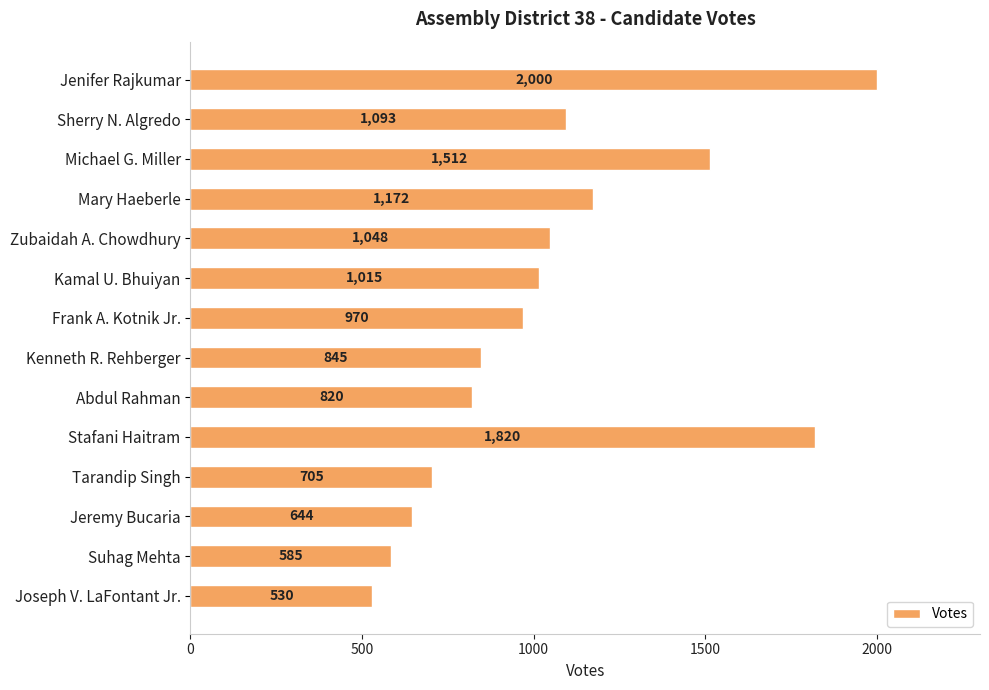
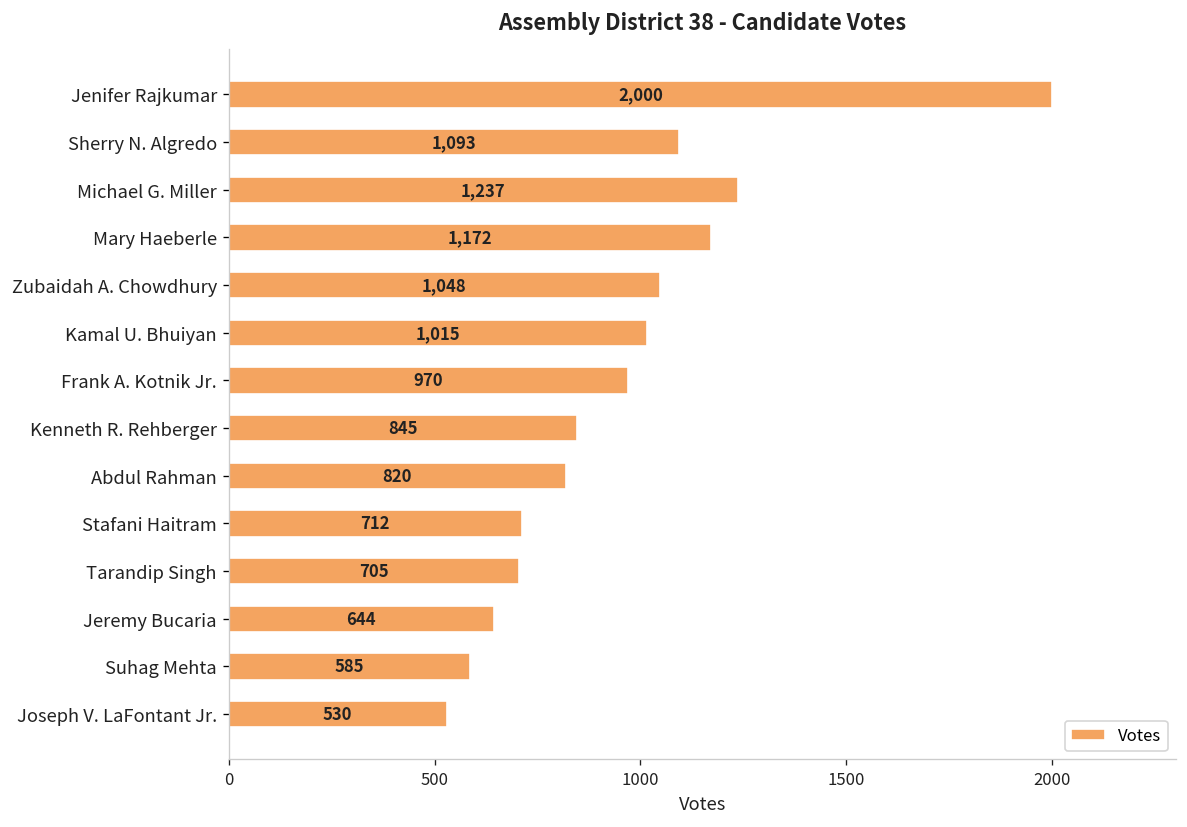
  {
    "Jenifer Rajkumar": "2,000",
    "Sherry N. Algredo": "1,093",
-   "Michael G. Miller": "1,512",
+   "Michael G. Miller": "1,237",
    "Mary Haeberle": "1,172",
    "Zubaidah A. Chowdhury": "1,048",
    "Kamal U. Bhuiyan": "1,015",
    "Frank A. Kotnik Jr.": "970",
    "Kenneth R. Rehberger": "845",
    "Abdul Rahman": "820",
-   "Stafani Haitram": "1,820",
+   "Stafani Haitram": "712",
    "Tarandip Singh": "705",
    "Jeremy Bucaria": "644",
    "Suhag Mehta": "585",
    "Joseph V. LaFontant Jr.": "530"
  }
